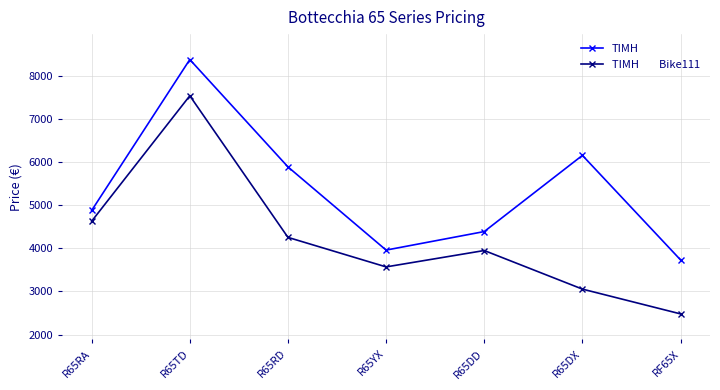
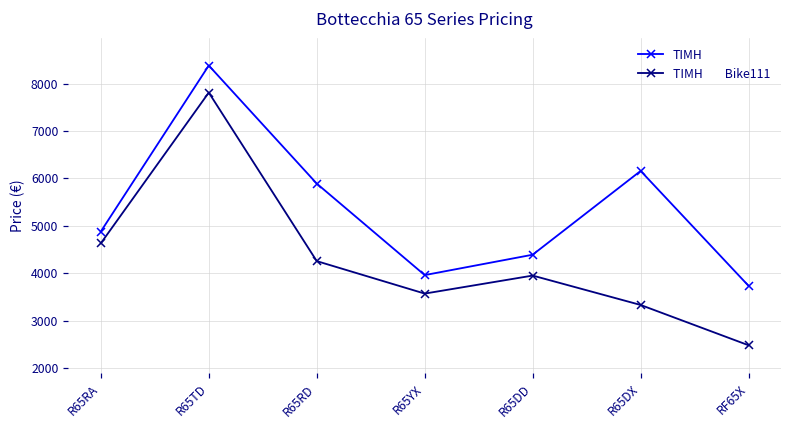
  {
    "ΤΙΜΗ": {
      "R65RA": 4900,
      "R65TD": 8400,
      "R65RD": 5900,
      "R65YX": 4000,
      "R65DD": 4400,
      "R65DX": 6200,
      "RF65X": 3700
    },
    "ΤΙΜΗ Bike111": {
      "R65RA": 4600,
-     "R65TD": 7500,
+     "R65TD": 7800,
      "R65RD": 4300,
      "R65YX": 3600,
      "R65DD": 4000,
-     "R65DX": 3100,
+     "R65DX": 3300,
      "RF65X": 2500
    }
  }
